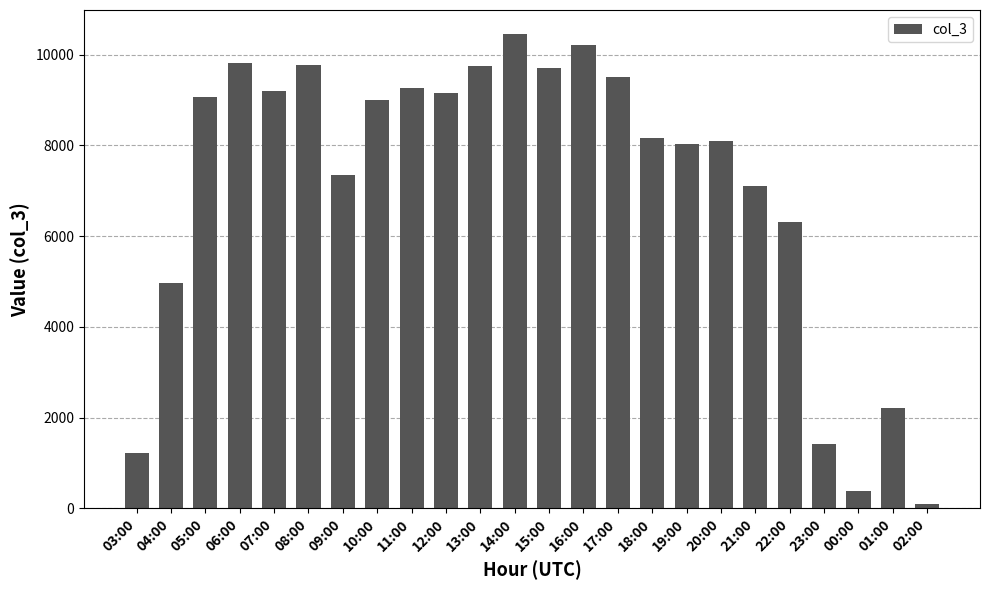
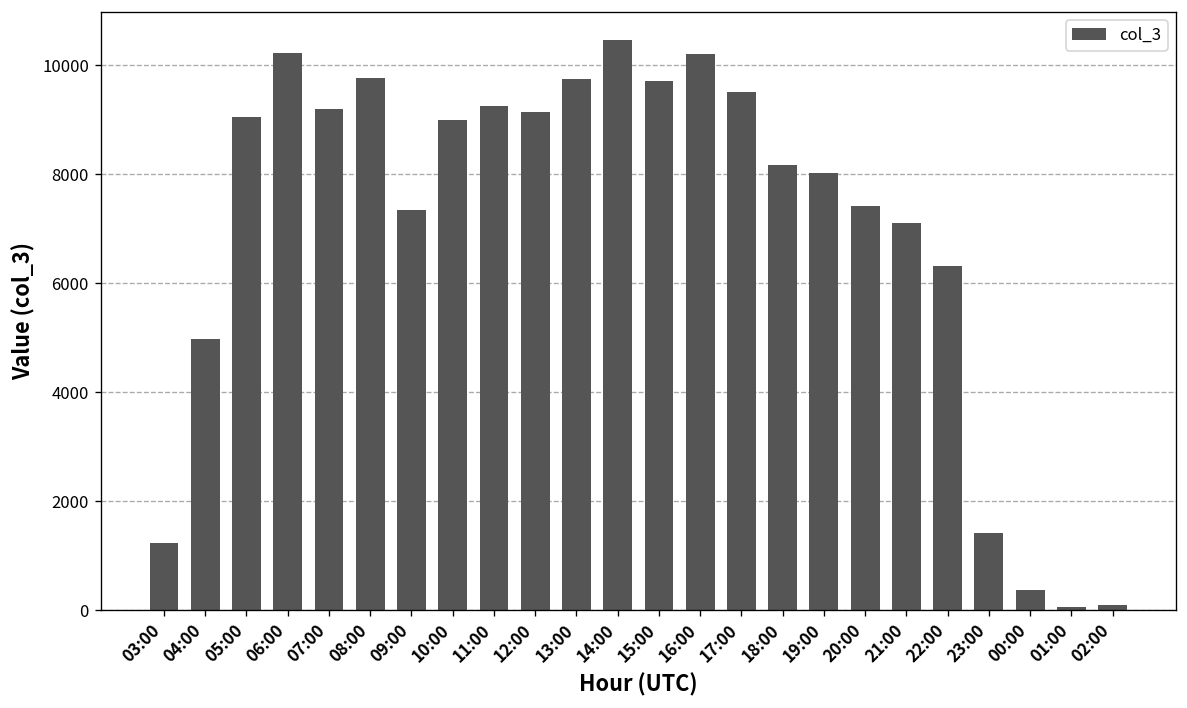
  {
    "03:00": 1200,
    "04:00": 5000,
    "05:00": 9100,
-   "06:00": 9800,
+   "06:00": 10200,
    "07:00": 9200,
    "08:00": 9800,
    "09:00": 7300,
    "10:00": 9000,
    "11:00": 9300,
    "12:00": 9100,
    "13:00": 9700,
    "14:00": 10500,
    "15:00": 9700,
    "16:00": 10200,
    "17:00": 9500,
    "18:00": 8200,
    "19:00": 8000,
-   "20:00": 8100,
+   "20:00": 7400,
    "21:00": 7100,
    "22:00": 6300,
    "23:00": 1400,
    "00:00": 400,
-   "01:00": 2200,
+   "01:00": 100,
    "02:00": 100
  }
